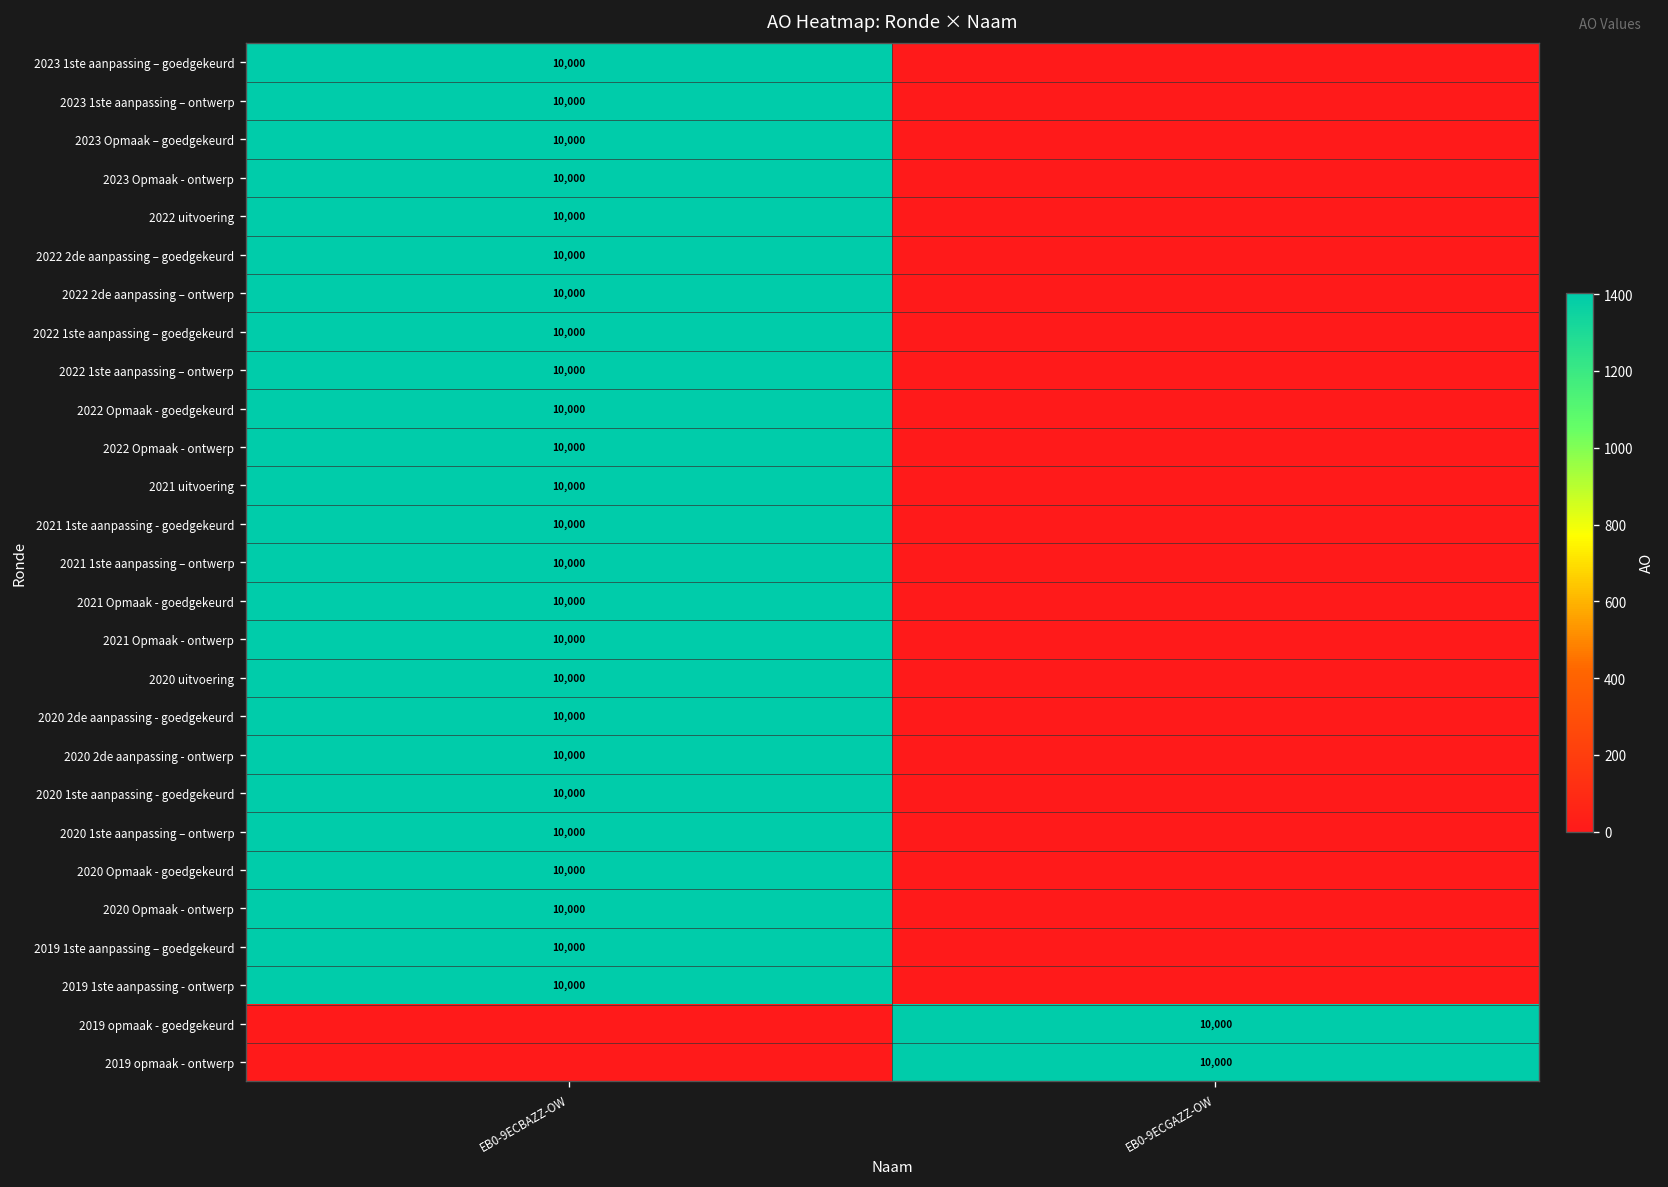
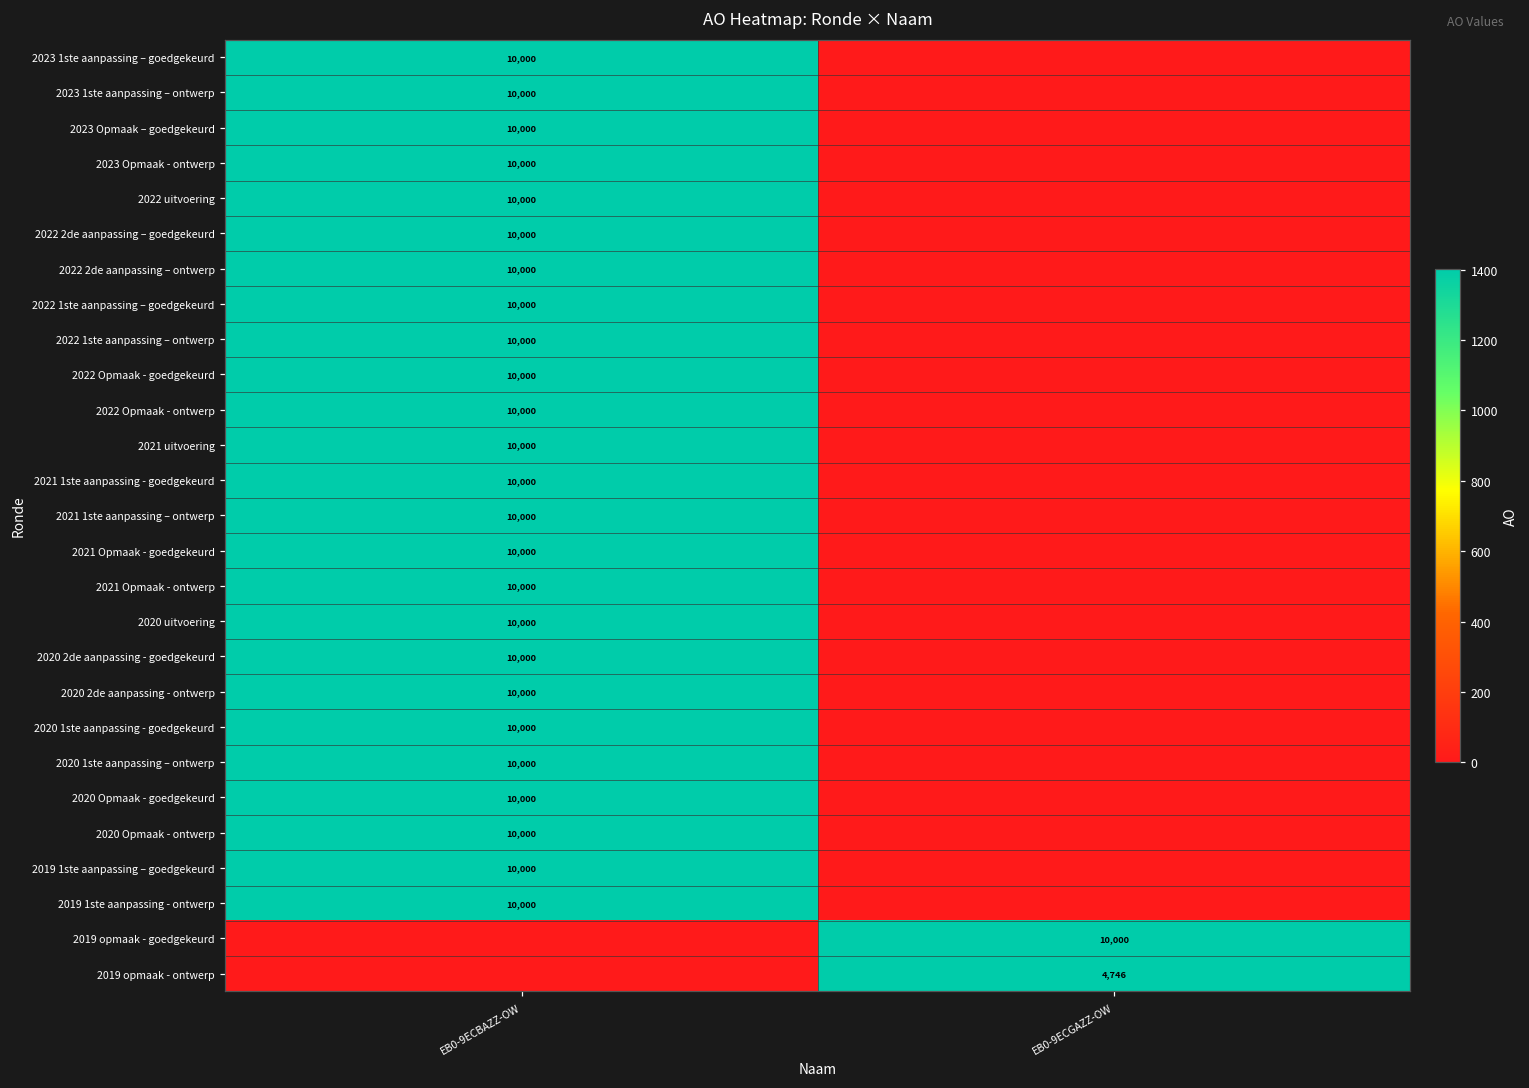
  {
    "2023 1ste aanpassing – goedgekeurd": {
      "EB0-9ECBAZZ-OW": "10,000"
    },
    "2023 1ste aanpassing – ontwerp": {
      "EB0-9ECBAZZ-OW": "10,000"
    },
    "2023 Opmaak – goedgekeurd": {
      "EB0-9ECBAZZ-OW": "10,000"
    },
    "2023 Opmaak - ontwerp": {
      "EB0-9ECBAZZ-OW": "10,000"
    },
    "2022 uitvoering": {
      "EB0-9ECBAZZ-OW": "10,000"
    },
    "2022 2de aanpassing – goedgekeurd": {
      "EB0-9ECBAZZ-OW": "10,000"
    },
    "2022 2de aanpassing – ontwerp": {
      "EB0-9ECBAZZ-OW": "10,000"
    },
    "2022 1ste aanpassing – goedgekeurd": {
      "EB0-9ECBAZZ-OW": "10,000"
    },
    "2022 1ste aanpassing – ontwerp": {
      "EB0-9ECBAZZ-OW": "10,000"
    },
    "2022 Opmaak - goedgekeurd": {
      "EB0-9ECBAZZ-OW": "10,000"
    },
    "2022 Opmaak - ontwerp": {
      "EB0-9ECBAZZ-OW": "10,000"
    },
    "2021 uitvoering": {
      "EB0-9ECBAZZ-OW": "10,000"
    },
    "2021 1ste aanpassing - goedgekeurd": {
      "EB0-9ECBAZZ-OW": "10,000"
    },
    "2021 1ste aanpassing – ontwerp": {
      "EB0-9ECBAZZ-OW": "10,000"
    },
    "2021 Opmaak - goedgekeurd": {
      "EB0-9ECBAZZ-OW": "10,000"
    },
    "2021 Opmaak - ontwerp": {
      "EB0-9ECBAZZ-OW": "10,000"
    },
    "2020 uitvoering": {
      "EB0-9ECBAZZ-OW": "10,000"
    },
    "2020 2de aanpassing - goedgekeurd": {
      "EB0-9ECBAZZ-OW": "10,000"
    },
    "2020 2de aanpassing - ontwerp": {
      "EB0-9ECBAZZ-OW": "10,000"
    },
    "2020 1ste aanpassing - goedgekeurd": {
      "EB0-9ECBAZZ-OW": "10,000"
    },
    "2020 1ste aanpassing – ontwerp": {
      "EB0-9ECBAZZ-OW": "10,000"
    },
    "2020 Opmaak - goedgekeurd": {
      "EB0-9ECBAZZ-OW": "10,000"
    },
    "2020 Opmaak - ontwerp": {
      "EB0-9ECBAZZ-OW": "10,000"
    },
    "2019 1ste aanpassing – goedgekeurd": {
      "EB0-9ECBAZZ-OW": "10,000"
    },
    "2019 1ste aanpassing - ontwerp": {
      "EB0-9ECBAZZ-OW": "10,000"
    },
    "2019 opmaak - goedgekeurd": {
      "EB0-9ECGAZZ-OW": "10,000"
    },
    "2019 opmaak - ontwerp": {
-     "EB0-9ECGAZZ-OW": "10,000"
+     "EB0-9ECGAZZ-OW": "4,746"
    }
  }
